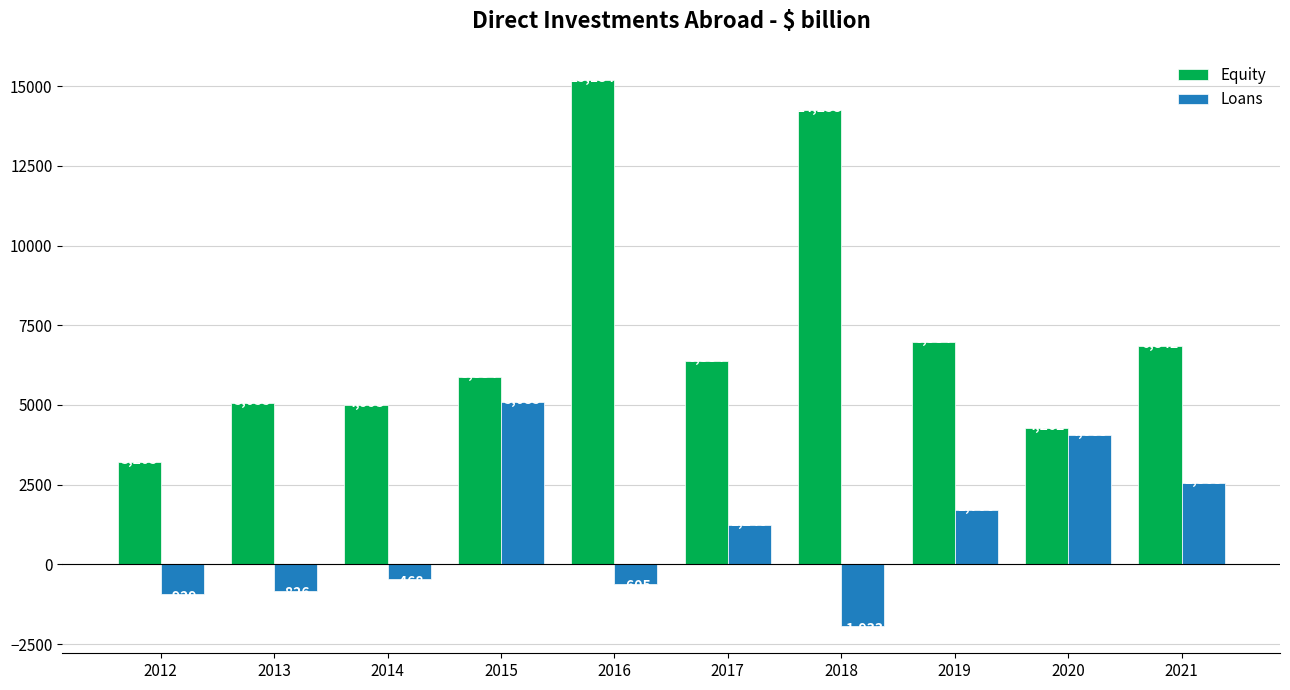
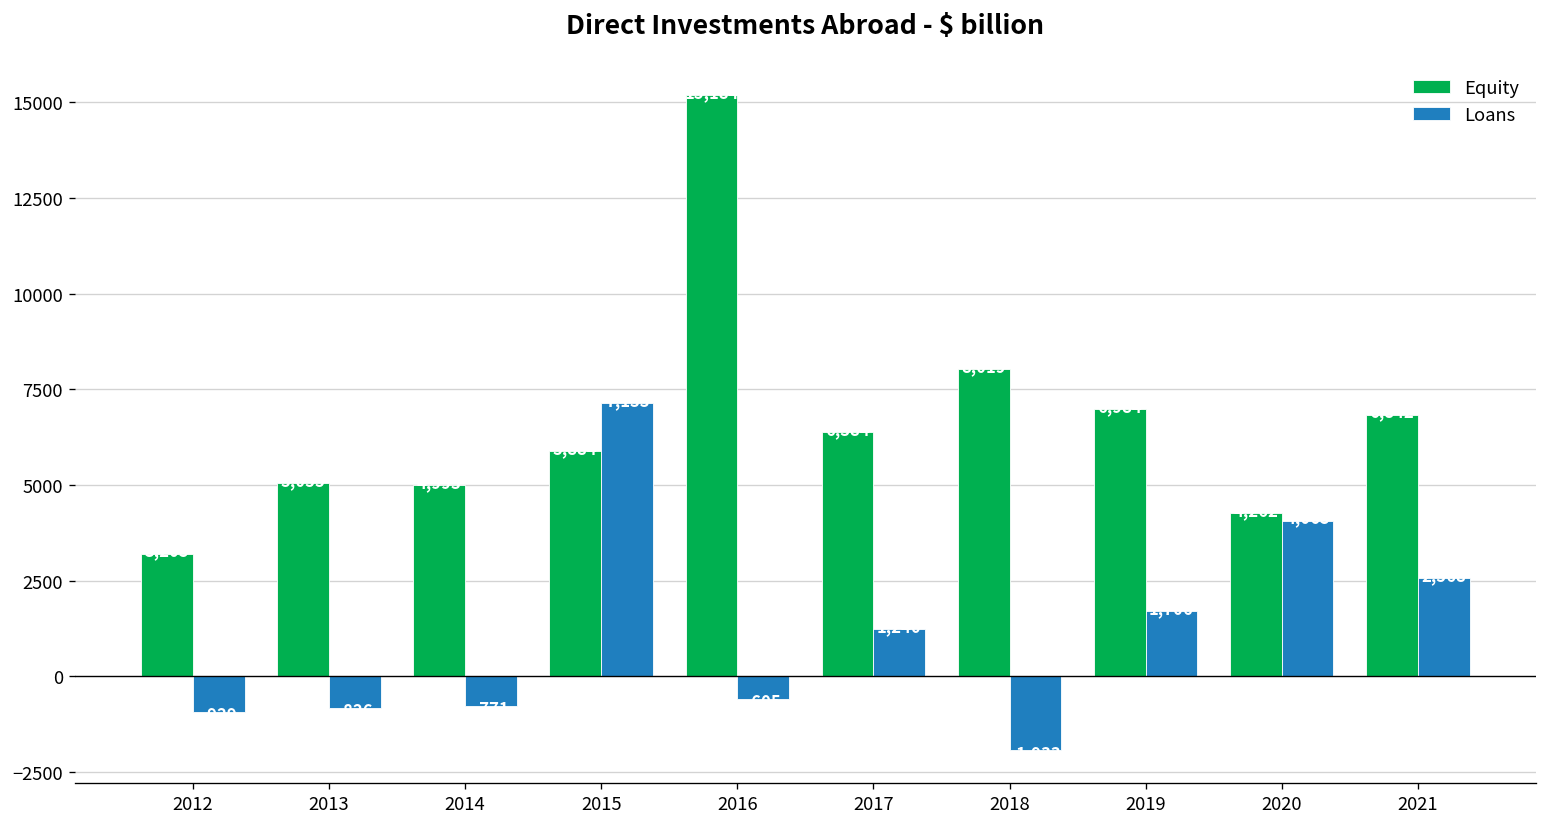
  {
    "Equity": {
      "2012": 3200,
      "2013": 5100,
      "2014": 5000,
      "2015": 5900,
      "2016": 15200,
      "2017": 6400,
-     "2018": 14200,
+     "2018": 8000,
      "2019": 7000,
      "2020": 4300,
      "2021": 6800
    },
    "Loans": {
      "2012": -900,
      "2013": -800,
-     "2014": -500,
-     "2015": 5100,
+     "2014": -800,
+     "2015": 7100,
      "2016": -600,
      "2017": 1200,
      "2018": -1900,
      "2019": 1700,
      "2020": 4100,
      "2021": 2600
    }
  }
